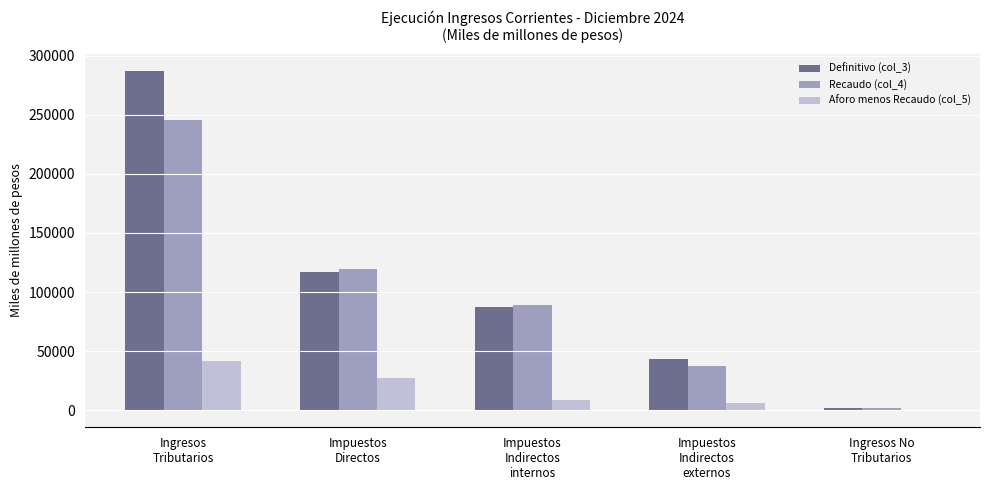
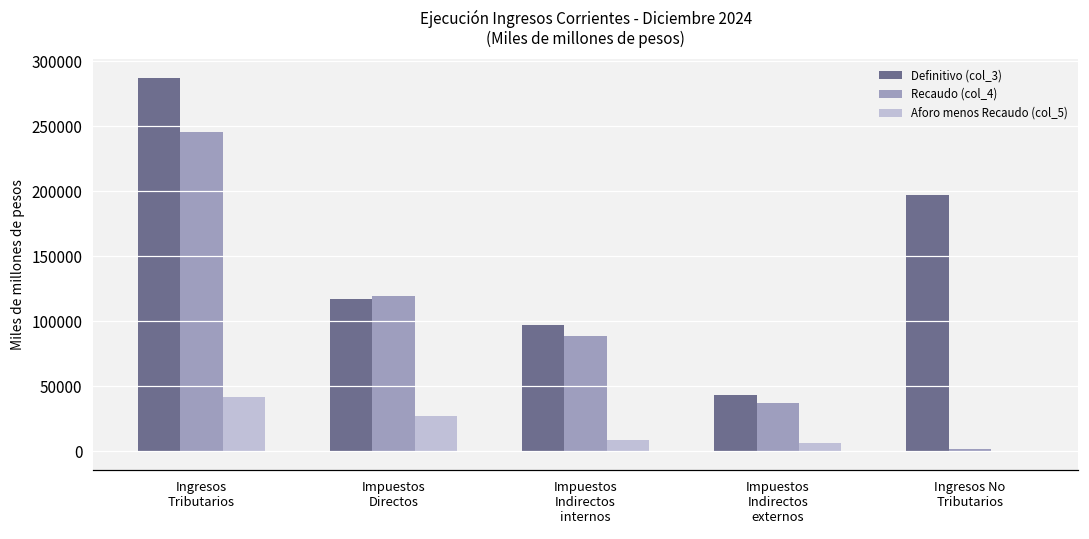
  {
    "Definitivo (col_3)": {
      "Ingresos Tributarios": 287000,
      "Impuestos Directos": 117000,
-     "Impuestos Indirectos internos": 88000,
+     "Impuestos Indirectos internos": 97000,
      "Impuestos Indirectos externos": 44000,
-     "Ingresos No Tributarios": 2000
+     "Ingresos No Tributarios": 197000
    }
  }
